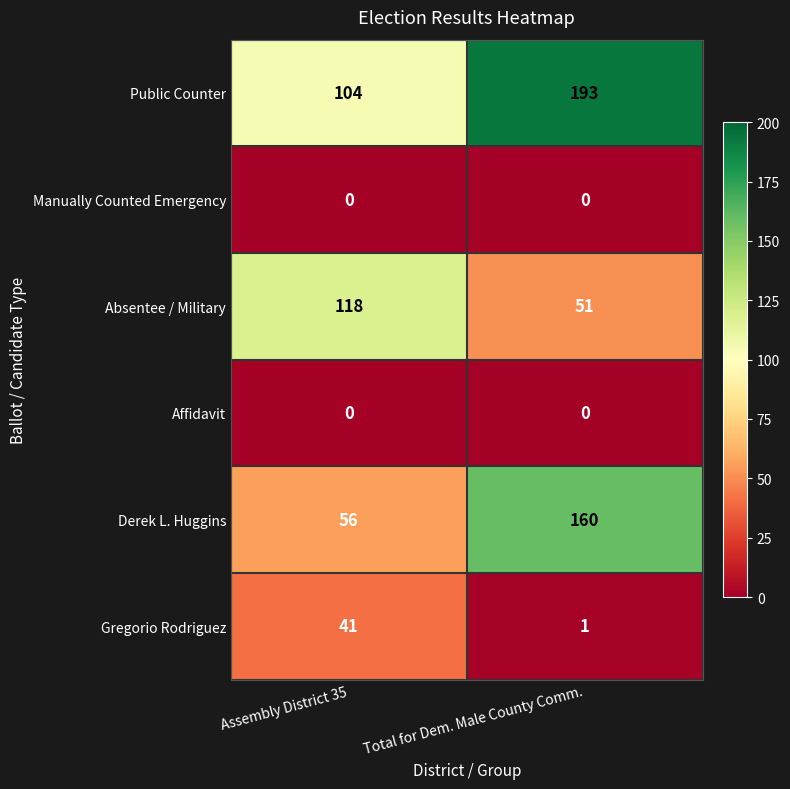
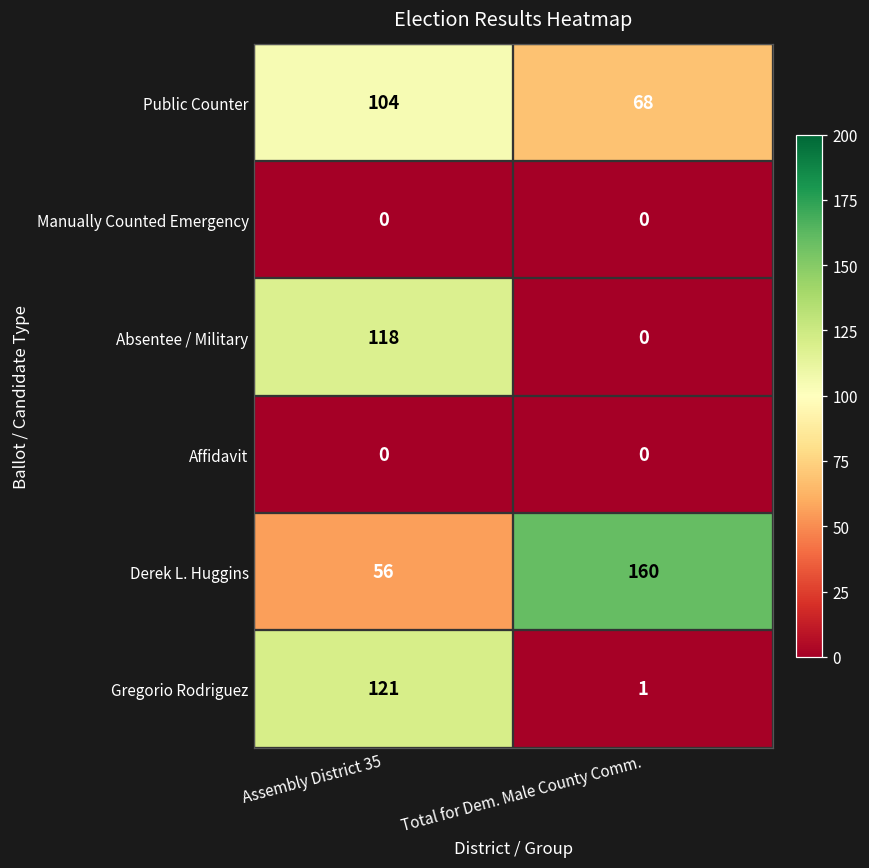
  {
    "Public Counter": {
      "Assembly District 35": 104,
-     "Total for Dem. Male County Comm.": 193
+     "Total for Dem. Male County Comm.": 68
    },
    "Manually Counted Emergency": {
      "Assembly District 35": 0,
      "Total for Dem. Male County Comm.": 0
    },
    "Absentee / Military": {
      "Assembly District 35": 118,
-     "Total for Dem. Male County Comm.": 51
+     "Total for Dem. Male County Comm.": 0
    },
    "Affidavit": {
      "Assembly District 35": 0,
      "Total for Dem. Male County Comm.": 0
    },
    "Derek L. Huggins": {
      "Assembly District 35": 56,
      "Total for Dem. Male County Comm.": 160
    },
    "Gregorio Rodriguez": {
-     "Assembly District 35": 41,
+     "Assembly District 35": 121,
      "Total for Dem. Male County Comm.": 1
    }
  }
